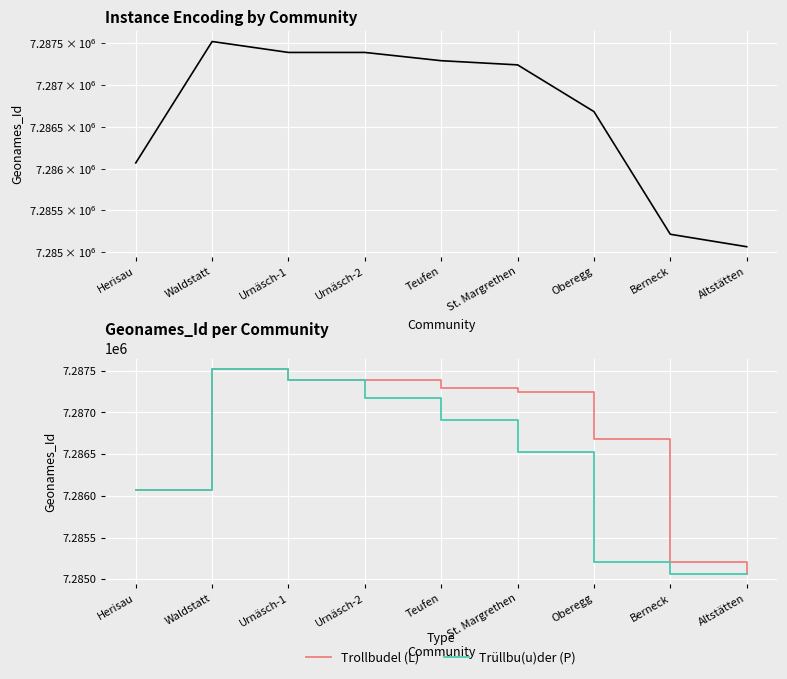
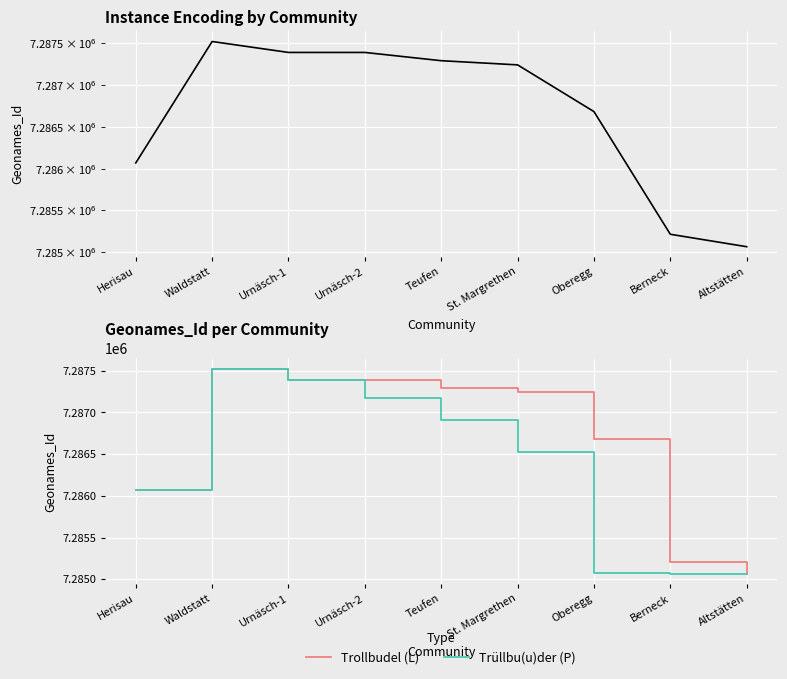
  {
    "Geonames_Id per Community": {
      "Trollbudel (L)": {
        "Urnäsch-2": 7287400,
        "Teufen": 7287300,
        "St. Margrethen": 7287200,
        "Oberegg": 7286700,
        "Berneck": 7285200
      },
      "Trüllbu(u)der (P)": {
        "Urnäsch-2": 7287200,
        "Teufen": 7286900,
        "St. Margrethen": 7286500,
-       "Oberegg": 7285200,
+       "Oberegg": 7285100,
        "Berneck": 7285100
      }
    }
  }
